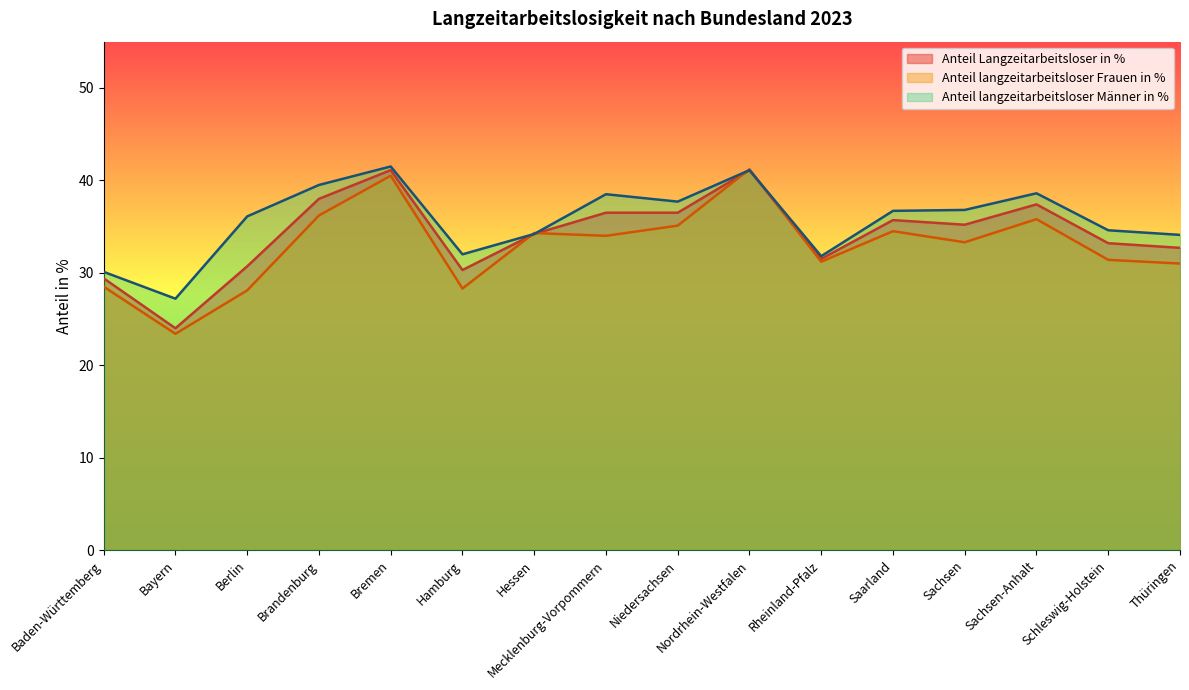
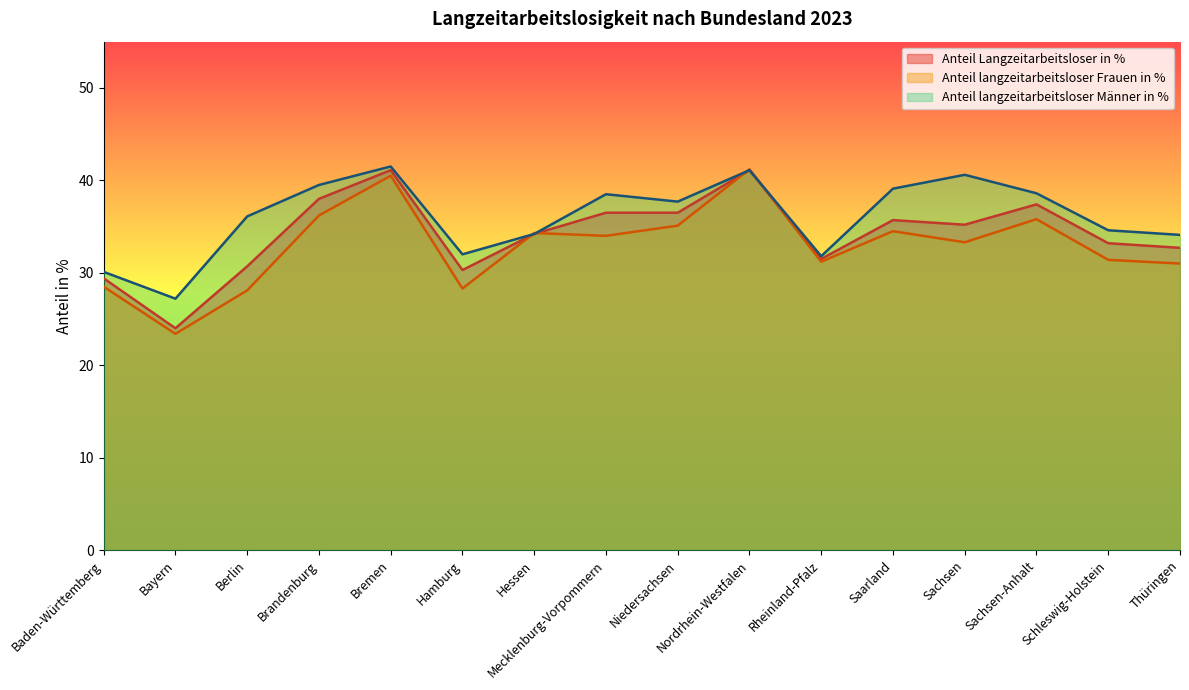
  {
    "Anteil Langzeitarbeitsloser in %": {
      "Baden-Württemberg": 29,
      "Bayern": 24,
      "Berlin": 31,
      "Brandenburg": 38,
      "Bremen": 41,
      "Hamburg": 30,
      "Mecklenburg-Vorpommern": 37,
      "Niedersachsen": 37,
      "Rheinland-Pfalz": 32,
      "Saarland": 36,
      "Sachsen": 35,
      "Sachsen-Anhalt": 37,
      "Schleswig-Holstein": 33,
      "Thüringen": 33
    },
    "Anteil langzeitarbeitsloser Frauen in %": {
      "Baden-Württemberg": 29,
      "Bayern": 23,
      "Berlin": 28,
      "Brandenburg": 36,
      "Bremen": 41,
      "Hamburg": 28,
      "Mecklenburg-Vorpommern": 34,
      "Niedersachsen": 35,
      "Rheinland-Pfalz": 31,
      "Saarland": 35,
      "Sachsen": 33,
      "Sachsen-Anhalt": 36,
      "Schleswig-Holstein": 31,
      "Thüringen": 31
    },
    "Anteil langzeitarbeitsloser Männer in %": {
      "Baden-Württemberg": 30,
      "Bayern": 27,
      "Berlin": 36,
      "Brandenburg": 40,
      "Bremen": 42,
      "Hamburg": 32,
      "Mecklenburg-Vorpommern": 39,
      "Niedersachsen": 38,
      "Rheinland-Pfalz": 32,
-     "Saarland": 37,
-     "Sachsen": 37,
+     "Saarland": 39,
+     "Sachsen": 41,
      "Sachsen-Anhalt": 39,
      "Schleswig-Holstein": 35,
      "Thüringen": 34
    }
  }
